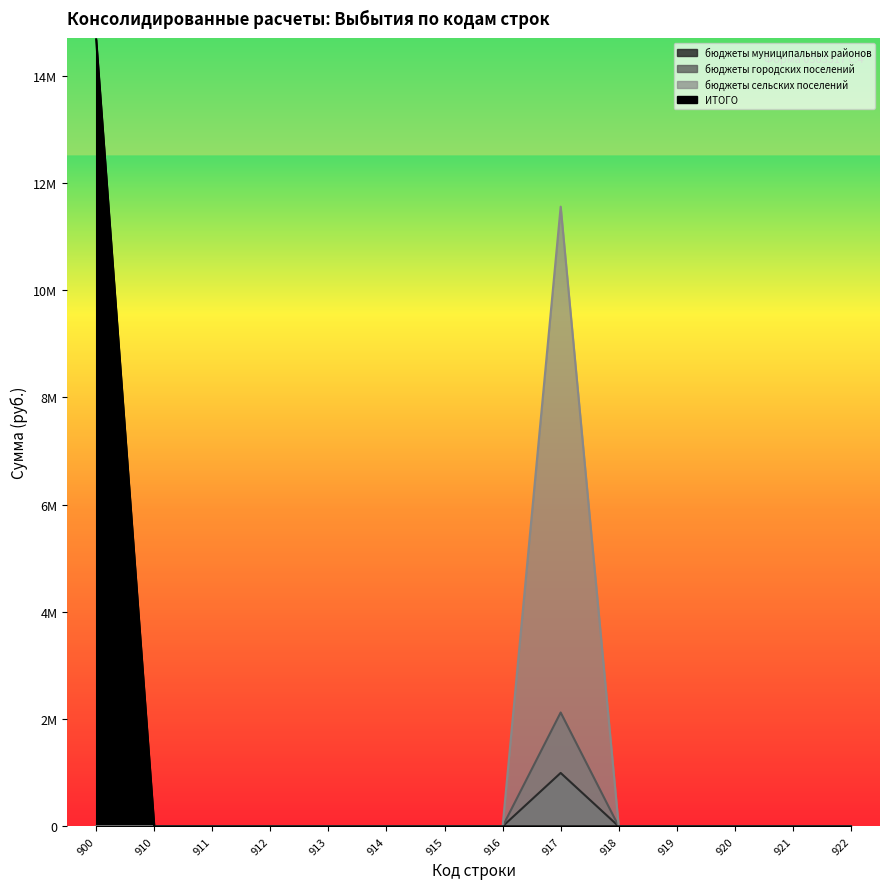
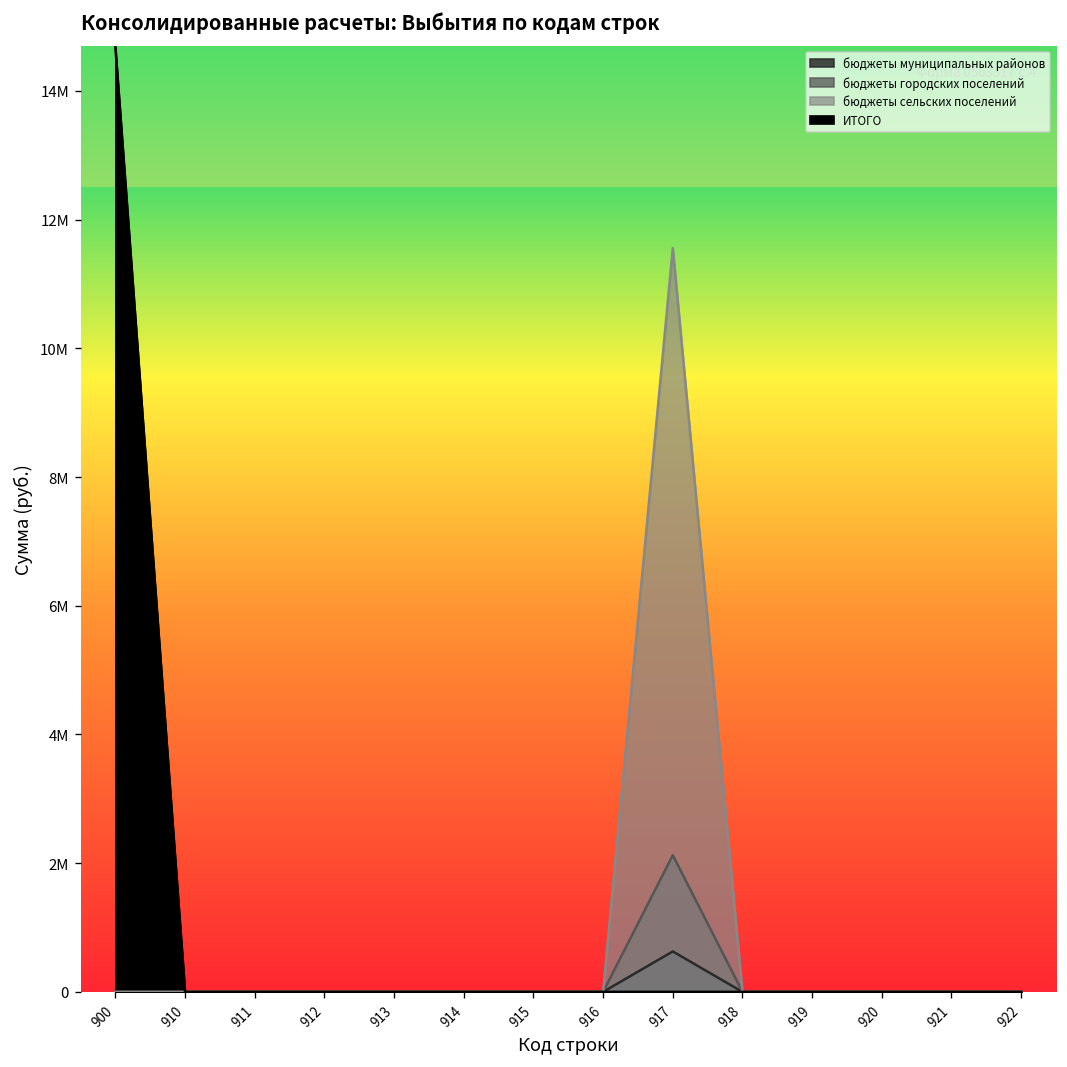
  {
    "бюджеты муниципальных районов": {
-     "917": 1000000
+     "917": 600000
    },
    "бюджеты городских поселений": {
      "917": 2100000
    },
    "бюджеты сельских поселений": {
      "917": 11600000
    },
    "ИТОГО": {
      "900": 14700000,
      "917": 0
    }
  }
